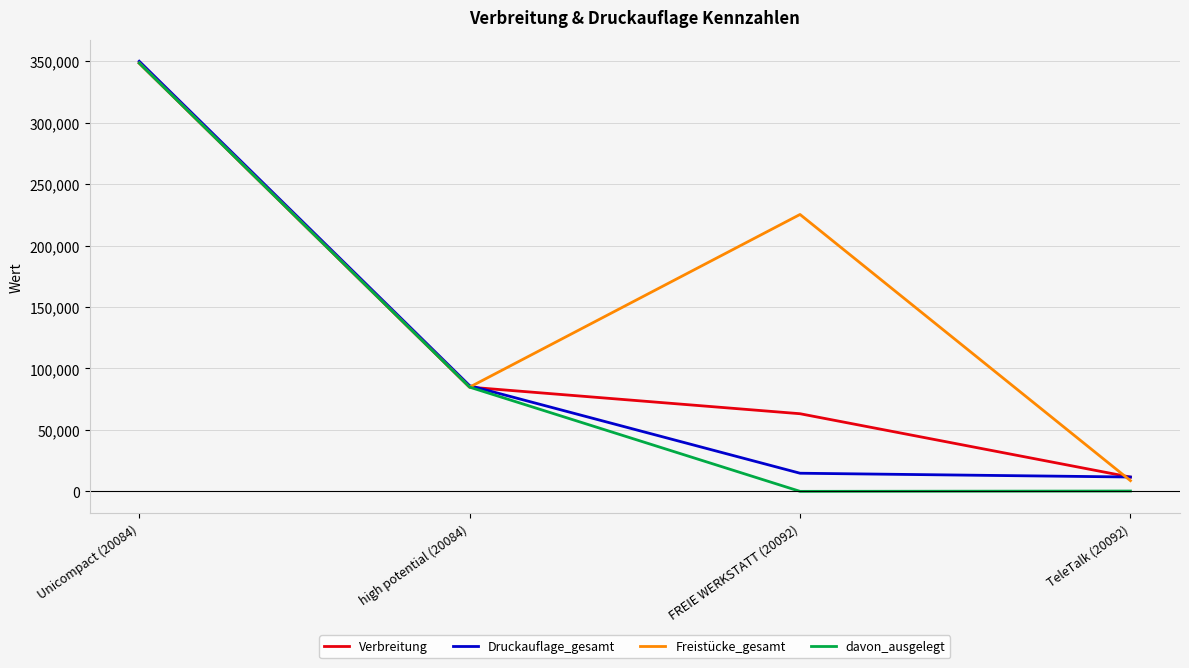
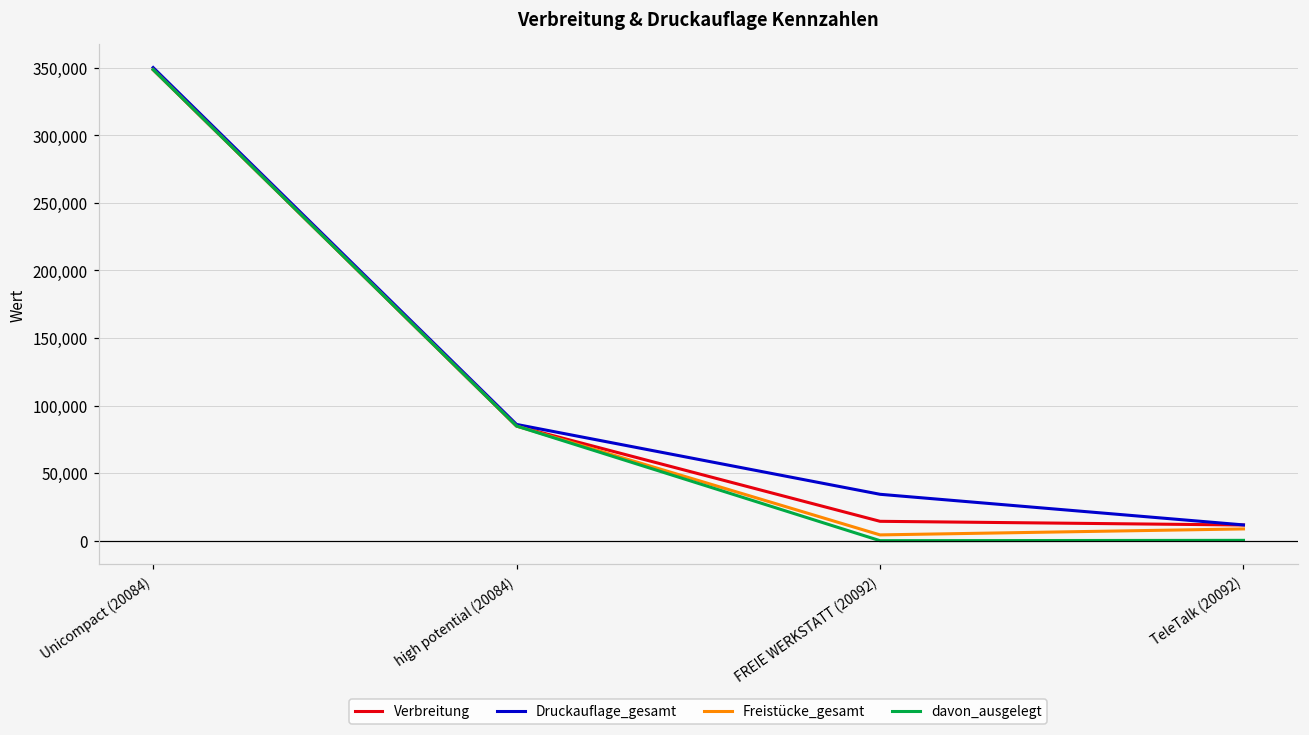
  {
    "Verbreitung": {
-     "FREIE WERKSTATT (20092)": "63,000"
+     "FREIE WERKSTATT (20092)": "14,000"
    },
    "Druckauflage_gesamt": {
-     "FREIE WERKSTATT (20092)": "15,000"
+     "FREIE WERKSTATT (20092)": "34,000"
    },
    "Freistücke_gesamt": {
-     "FREIE WERKSTATT (20092)": "225,000",
+     "FREIE WERKSTATT (20092)": "4,000",
      "TeleTalk (20092)": "9,000"
    },
    "davon_ausgelegt": {
      "FREIE WERKSTATT (20092)": "0",
      "TeleTalk (20092)": "0"
    }
  }
